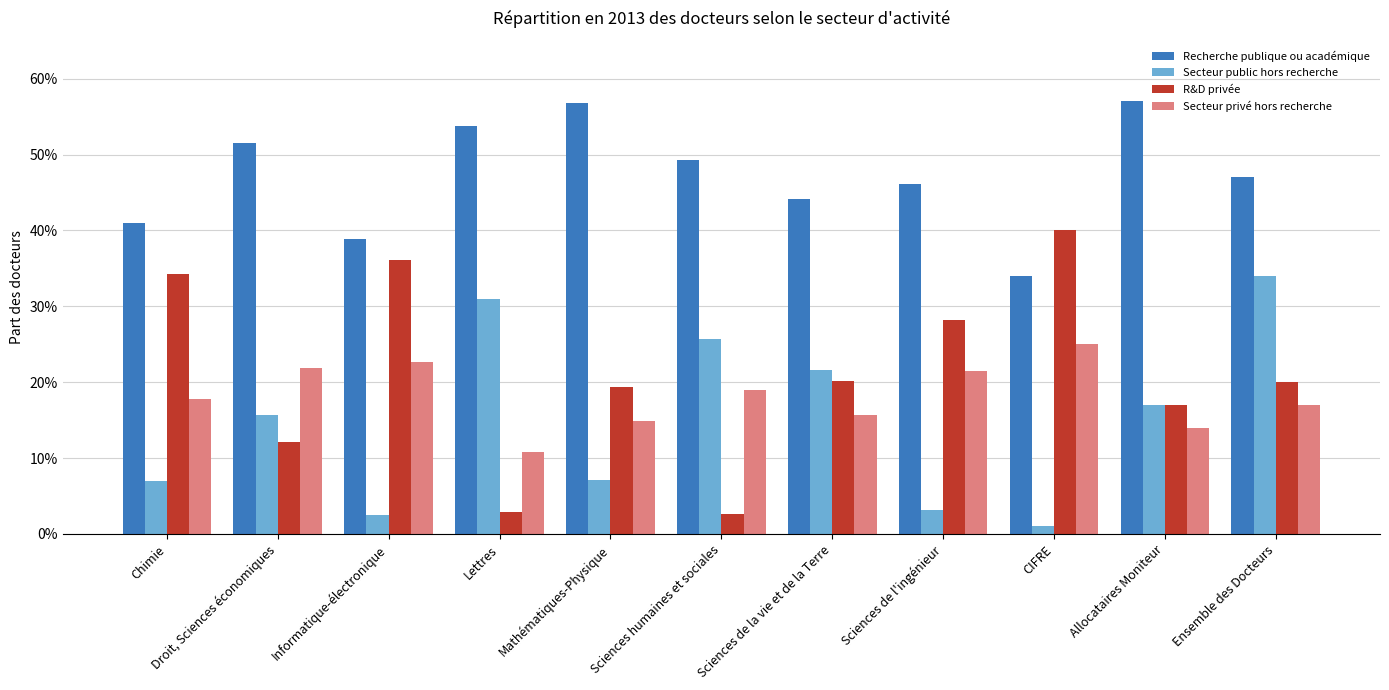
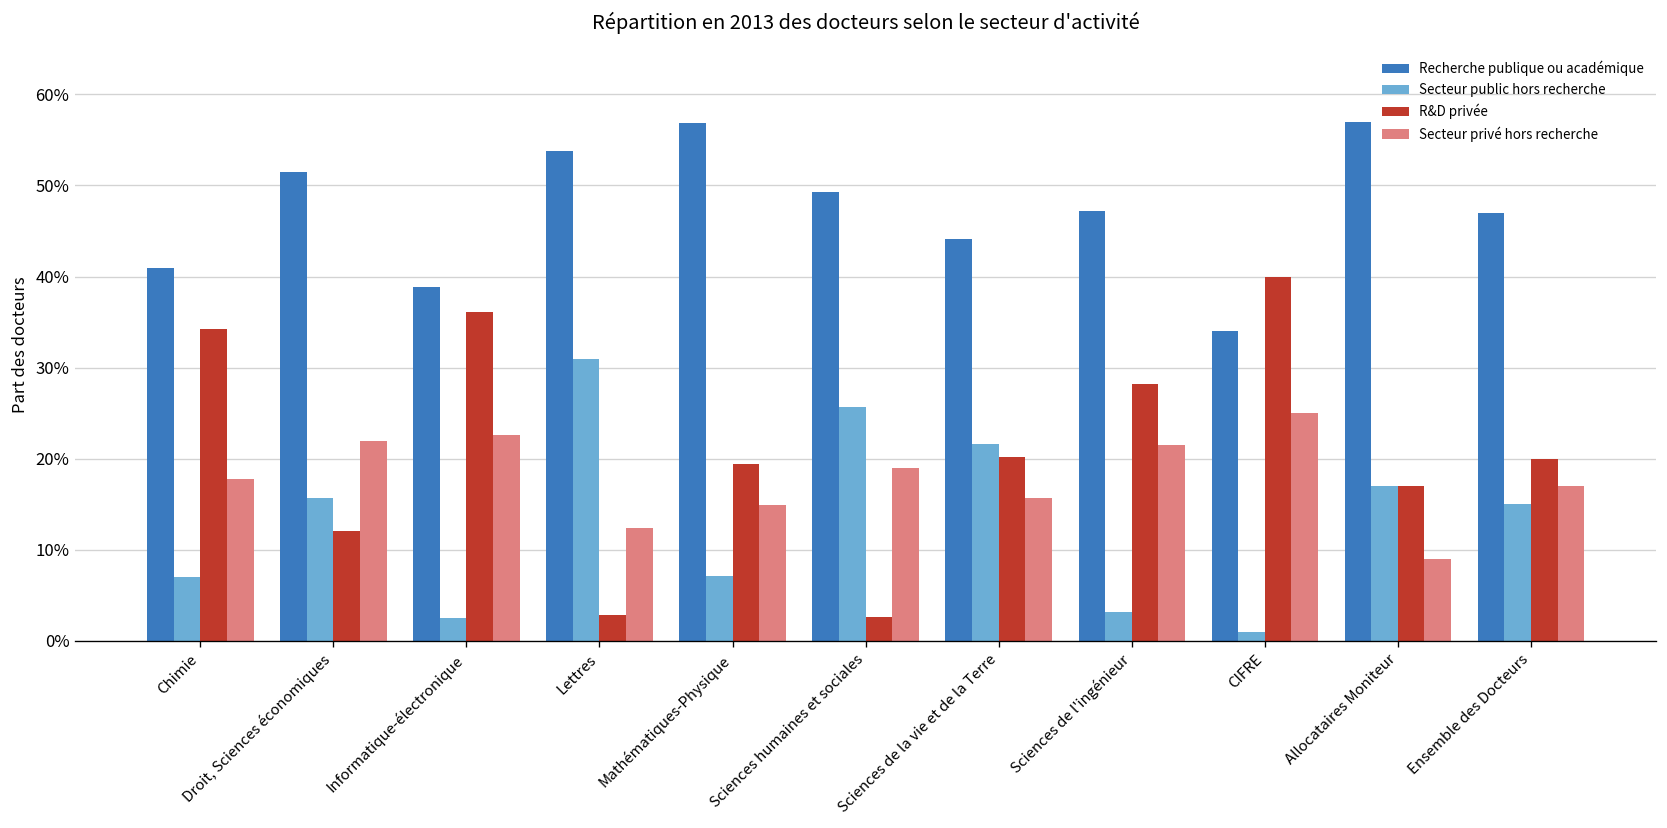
  {
    "Recherche publique ou académique": {
      "Chimie": "41%",
      "Droit, Sciences économiques": "51%",
      "Informatique-électronique": "39%",
      "Lettres": "54%",
      "Mathématiques-Physique": "57%",
      "Sciences humaines et sociales": "49%",
      "Sciences de la vie et de la Terre": "44%",
-     "Sciences de l'ingénieur": "46%",
+     "Sciences de l'ingénieur": "47%",
      "CIFRE": "34%",
      "Allocataires Moniteur": "57%",
      "Ensemble des Docteurs": "47%"
    },
    "Secteur public hors recherche": {
      "Chimie": "7%",
      "Droit, Sciences économiques": "16%",
      "Informatique-électronique": "2%",
      "Lettres": "31%",
      "Mathématiques-Physique": "7%",
      "Sciences humaines et sociales": "26%",
      "Sciences de la vie et de la Terre": "22%",
      "Sciences de l'ingénieur": "3%",
      "CIFRE": "1%",
      "Allocataires Moniteur": "17%",
-     "Ensemble des Docteurs": "34%"
+     "Ensemble des Docteurs": "15%"
    },
    "R&D privée": {
      "Chimie": "34%",
      "Droit, Sciences économiques": "12%",
      "Informatique-électronique": "36%",
      "Lettres": "3%",
      "Mathématiques-Physique": "19%",
      "Sciences humaines et sociales": "3%",
      "Sciences de la vie et de la Terre": "20%",
      "Sciences de l'ingénieur": "28%",
      "CIFRE": "40%",
      "Allocataires Moniteur": "17%",
      "Ensemble des Docteurs": "20%"
    },
    "Secteur privé hors recherche": {
      "Chimie": "18%",
      "Droit, Sciences économiques": "22%",
      "Informatique-électronique": "23%",
-     "Lettres": "11%",
+     "Lettres": "12%",
      "Mathématiques-Physique": "15%",
      "Sciences humaines et sociales": "19%",
      "Sciences de la vie et de la Terre": "16%",
      "Sciences de l'ingénieur": "22%",
      "CIFRE": "25%",
-     "Allocataires Moniteur": "14%",
+     "Allocataires Moniteur": "9%",
      "Ensemble des Docteurs": "17%"
    }
  }
